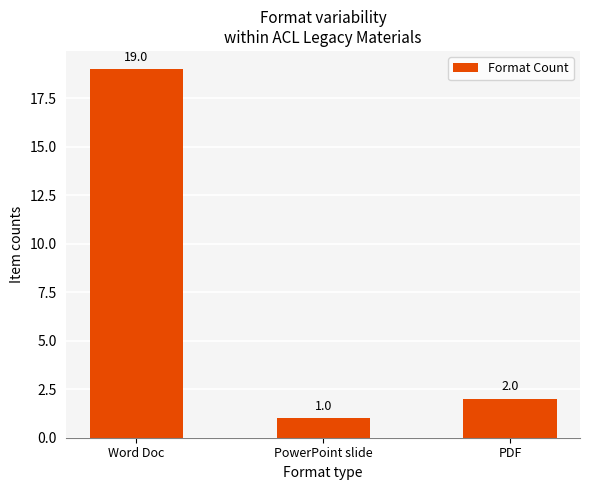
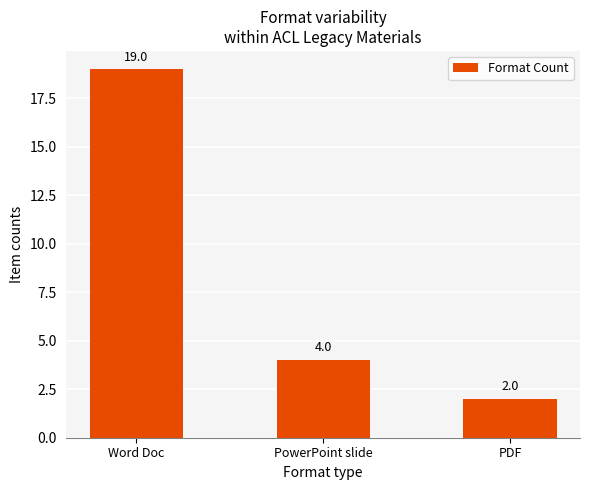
  {
    "Word Doc": 19.0,
-   "PowerPoint slide": 1.0,
+   "PowerPoint slide": 4.0,
    "PDF": 2.0
  }
